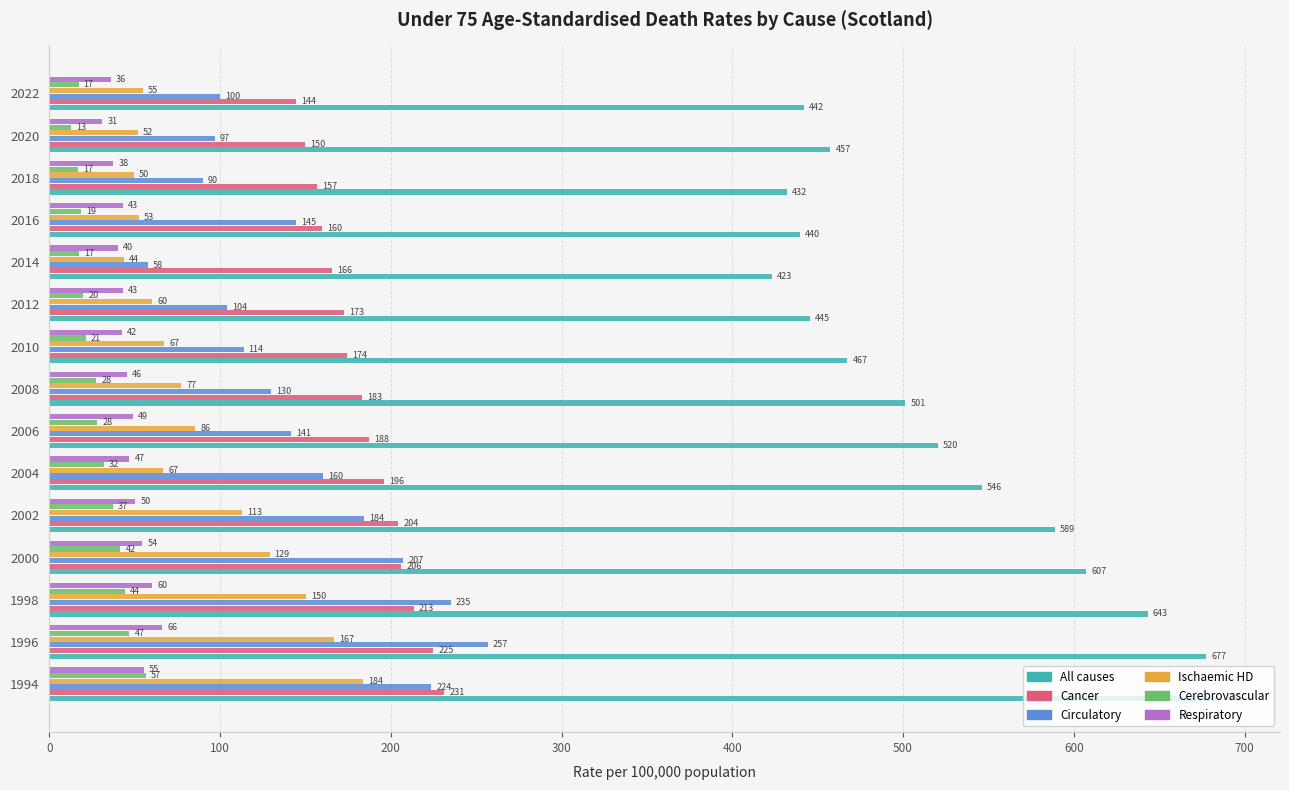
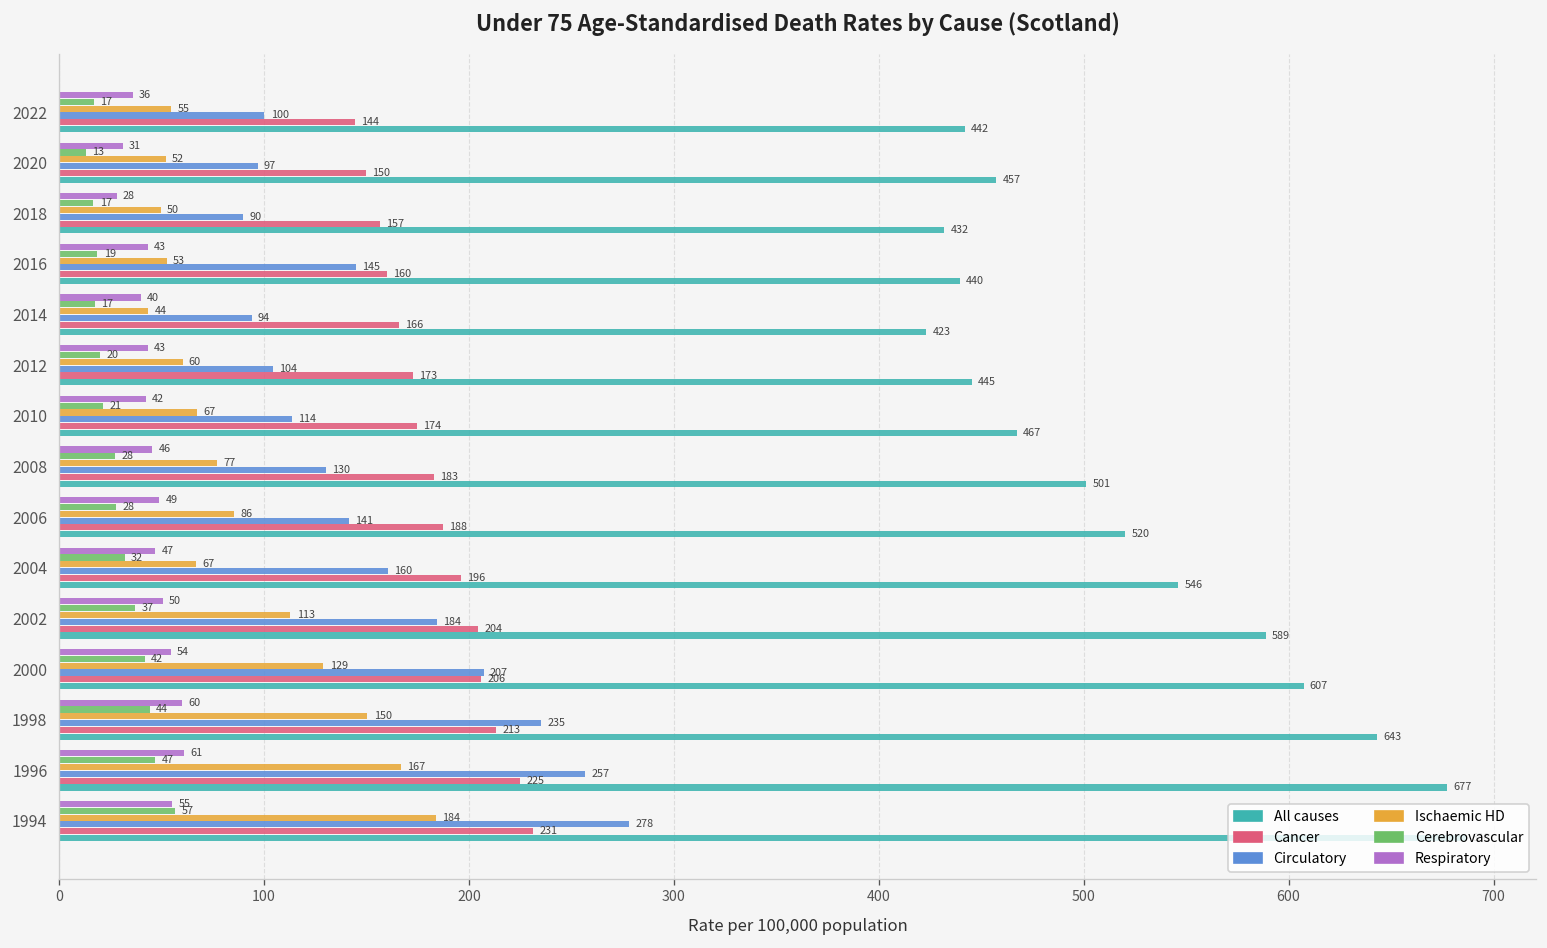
  {
    "All causes": {
      "2022": 442,
      "2020": 457,
      "2018": 432,
      "2016": 440,
      "2014": 423,
      "2012": 445,
      "2010": 467,
      "2008": 501,
      "2006": 520,
      "2004": 546,
      "2002": 589,
      "2000": 607,
      "1998": 643,
      "1996": 677
    },
    "Cancer": {
      "2022": 144,
      "2020": 150,
      "2018": 157,
      "2016": 160,
      "2014": 166,
      "2012": 173,
      "2010": 174,
      "2008": 183,
      "2006": 188,
      "2004": 196,
      "2002": 204,
      "1998": 213,
      "1996": 225,
      "1994": 231
    },
    "Circulatory": {
      "2022": 100,
      "2020": 97,
      "2018": 90,
      "2016": 145,
-     "2014": 58,
+     "2014": 94,
      "2012": 104,
      "2010": 114,
      "2008": 130,
      "2006": 141,
      "2004": 160,
      "2002": 184,
      "1998": 235,
      "1996": 257,
-     "1994": 224
+     "1994": 278
    },
    "Ischaemic HD": {
      "2022": 55,
      "2020": 52,
      "2018": 50,
      "2016": 53,
      "2014": 44,
      "2012": 60,
      "2010": 67,
      "2008": 77,
      "2006": 86,
      "2004": 67,
      "2002": 113,
      "2000": 129,
      "1998": 150,
      "1996": 167,
      "1994": 184
    },
    "Cerebrovascular": {
      "2022": 17,
      "2020": 13,
      "2018": 17,
      "2016": 19,
      "2014": 17,
      "2012": 20,
      "2010": 21,
      "2008": 28,
      "2006": 28,
      "2004": 32,
      "2002": 37,
      "2000": 42,
      "1998": 44,
      "1996": 47
    },
    "Respiratory": {
      "2022": 36,
      "2020": 31,
-     "2018": 38,
+     "2018": 28,
      "2016": 43,
      "2014": 40,
      "2012": 43,
      "2010": 42,
      "2008": 46,
      "2006": 49,
      "2004": 47,
      "2002": 50,
      "2000": 54,
      "1998": 60,
-     "1996": 66
+     "1996": 61
    }
  }
